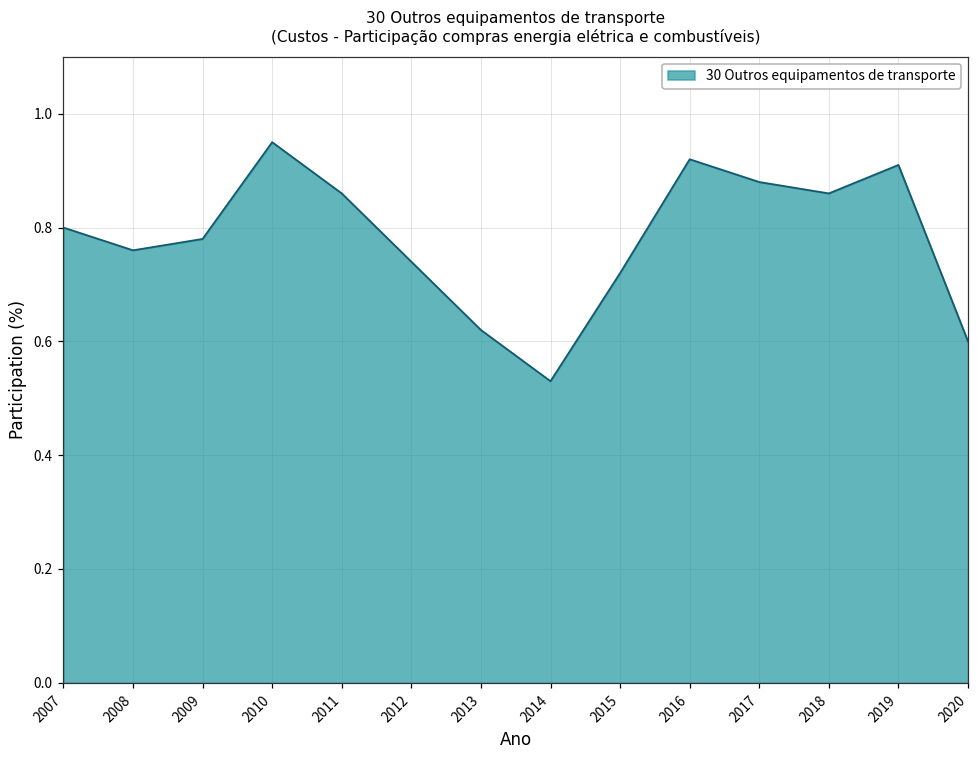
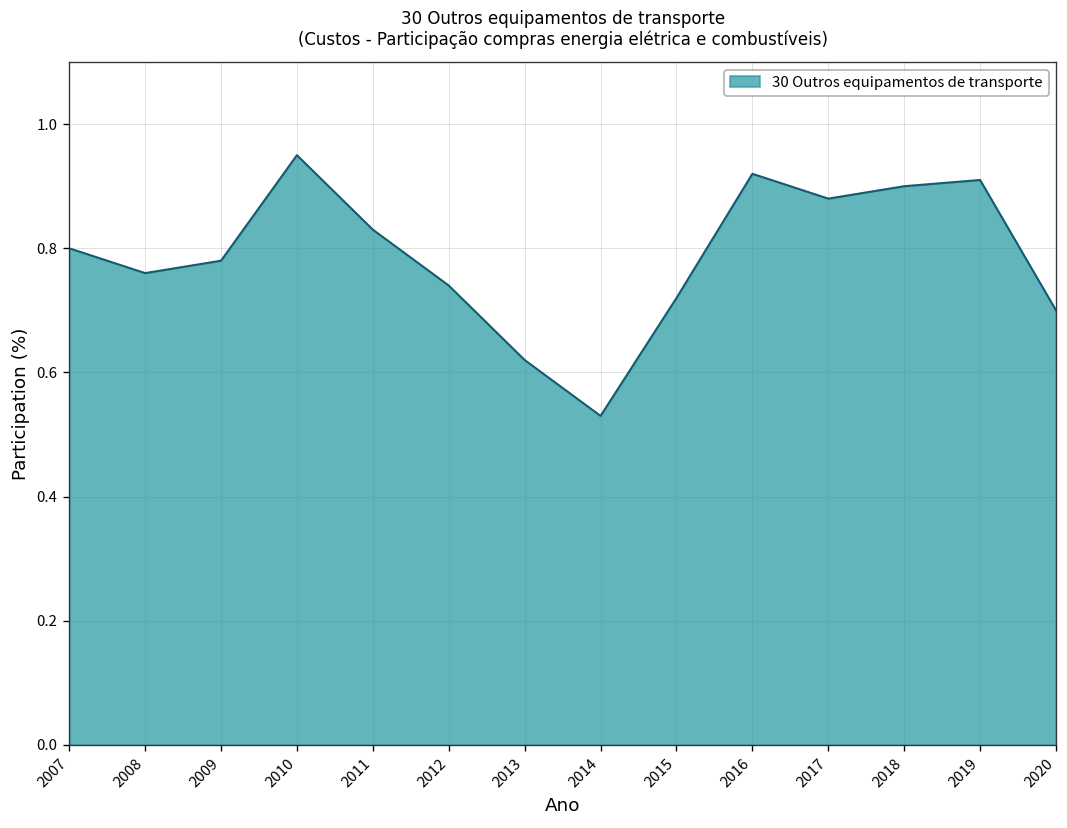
  {
    "2007": 0.80,
    "2008": 0.76,
    "2009": 0.78,
    "2010": 0.95,
-   "2011": 0.86,
+   "2011": 0.83,
    "2012": 0.74,
    "2013": 0.62,
    "2014": 0.53,
    "2015": 0.72,
    "2016": 0.92,
    "2017": 0.88,
-   "2018": 0.86,
+   "2018": 0.90,
    "2019": 0.91,
-   "2020": 0.6
+   "2020": 0.7
  }
